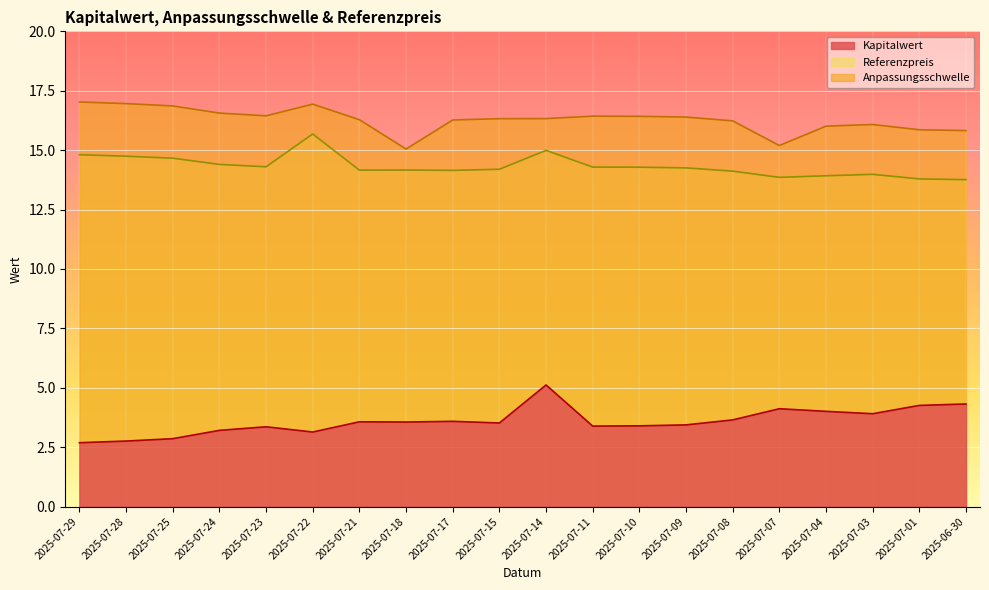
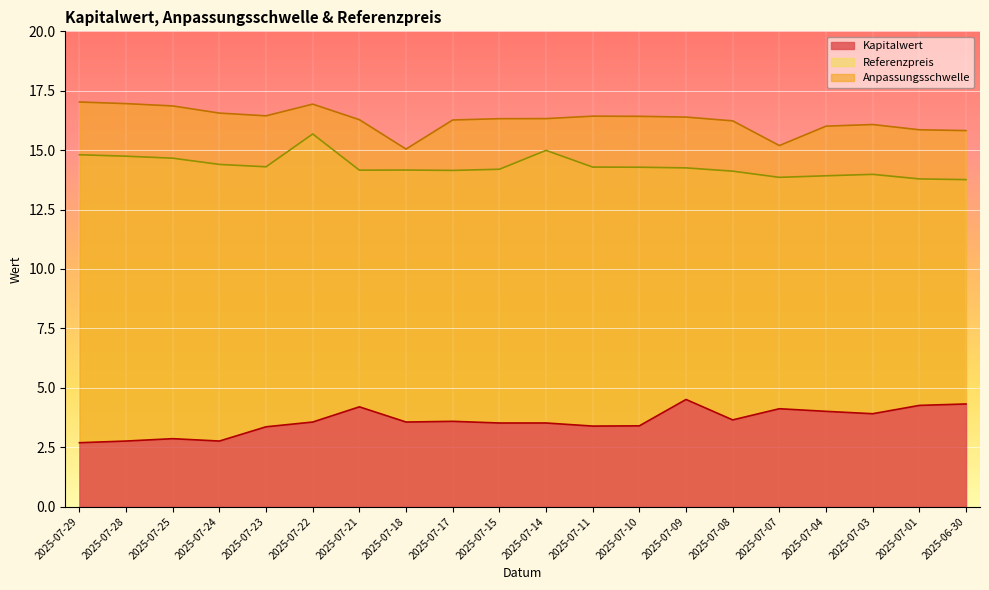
  {
    "Kapitalwert": {
      "2025-07-29": 2.7,
      "2025-07-28": 2.8,
      "2025-07-25": 2.9,
-     "2025-07-24": 3.2,
+     "2025-07-24": 2.8,
      "2025-07-23": 3.4,
-     "2025-07-22": 3.1,
-     "2025-07-21": 3.6,
+     "2025-07-22": 3.6,
+     "2025-07-21": 4.2,
      "2025-07-18": 3.6,
      "2025-07-17": 3.6,
      "2025-07-15": 3.5,
-     "2025-07-14": 5.1,
+     "2025-07-14": 3.5,
      "2025-07-11": 3.4,
      "2025-07-10": 3.4,
-     "2025-07-09": 3.4,
+     "2025-07-09": 4.5,
      "2025-07-08": 3.7,
      "2025-07-07": 4.1,
      "2025-07-04": 4.0,
      "2025-07-03": 3.9,
      "2025-07-01": 4.3,
      "2025-06-30": 4.3
    },
    "Referenzpreis": {
      "2025-07-29": 14.8,
      "2025-07-28": 14.7,
      "2025-07-25": 14.7,
      "2025-07-24": 14.4,
      "2025-07-23": 14.3,
      "2025-07-22": 15.7,
      "2025-07-21": 14.2,
      "2025-07-18": 14.2,
      "2025-07-17": 14.1,
      "2025-07-15": 14.2,
      "2025-07-14": 15.0,
      "2025-07-11": 14.3,
      "2025-07-10": 14.3,
      "2025-07-09": 14.3,
      "2025-07-08": 14.1,
      "2025-07-07": 13.9,
      "2025-07-04": 13.9,
      "2025-07-03": 14.0,
      "2025-07-01": 13.8,
      "2025-06-30": 13.8
    },
    "Anpassungsschwelle": {
      "2025-07-29": 17.0,
      "2025-07-28": 17.0,
      "2025-07-25": 16.9,
      "2025-07-24": 16.6,
      "2025-07-23": 16.4,
      "2025-07-22": 16.9,
      "2025-07-21": 16.3,
      "2025-07-18": 15.0,
      "2025-07-17": 16.3,
      "2025-07-15": 16.3,
      "2025-07-14": 16.3,
      "2025-07-11": 16.4,
      "2025-07-10": 16.4,
      "2025-07-09": 16.4,
      "2025-07-08": 16.2,
      "2025-07-07": 15.2,
      "2025-07-04": 16.0,
      "2025-07-03": 16.1,
      "2025-07-01": 15.9,
      "2025-06-30": 15.8
    }
  }
